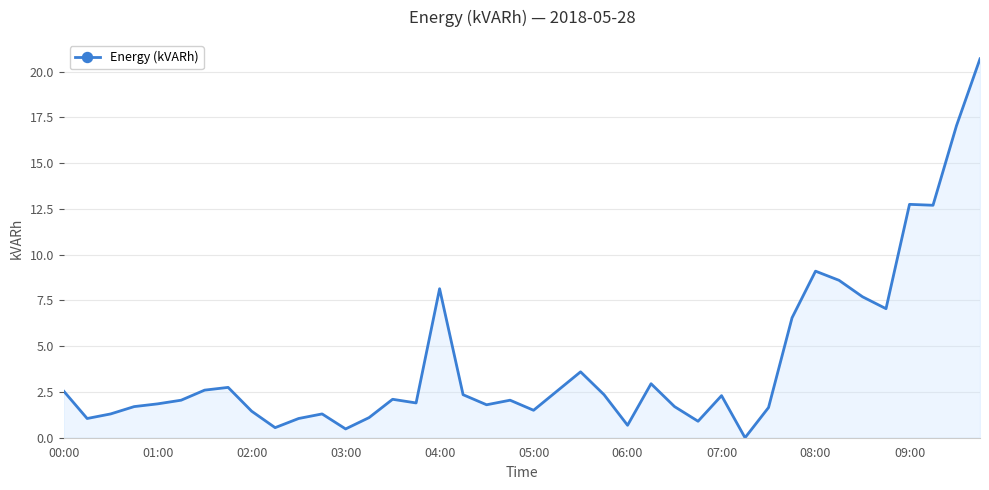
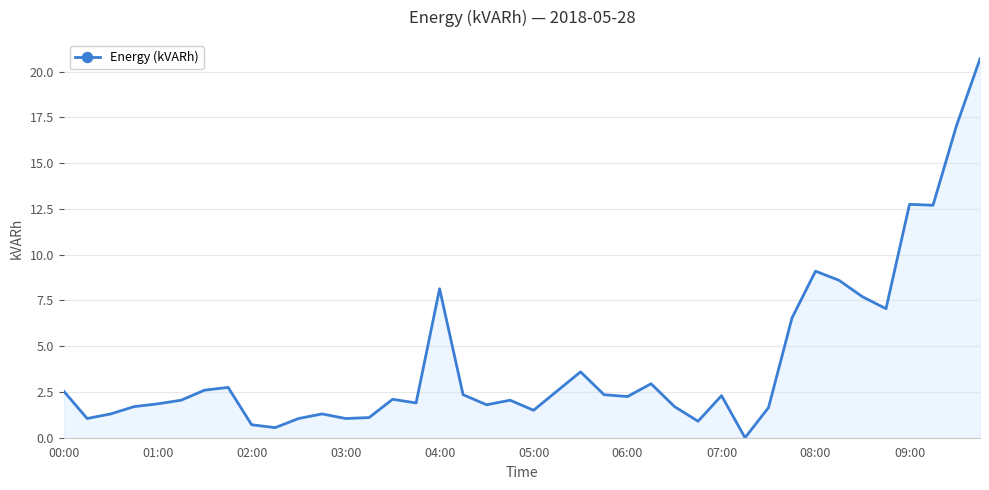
  {
    "00:00": 2.6,
    "01:00": 1.9,
-   "02:00": 1.5,
-   "03:00": 0.5,
+   "02:00": 0.7,
+   "03:00": 1.1,
    "04:00": 8.1,
    "05:00": 1.5,
-   "06:00": 0.7,
+   "06:00": 2.3,
    "07:00": 2.3,
    "08:00": 9.1,
    "09:00": 12.8
  }
